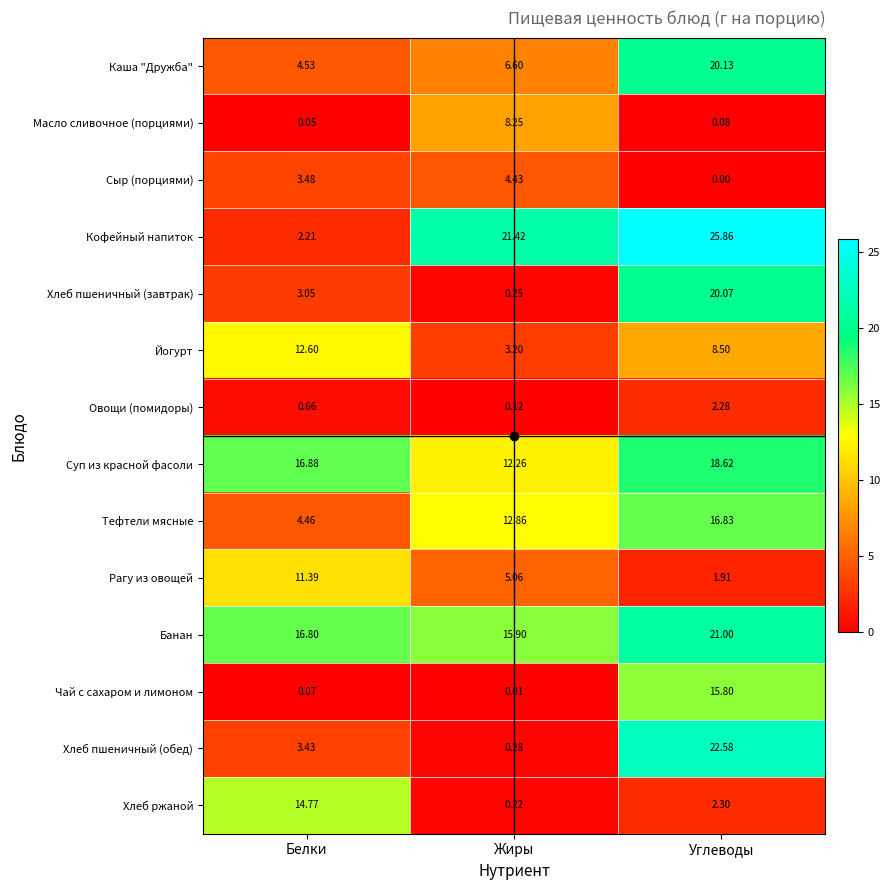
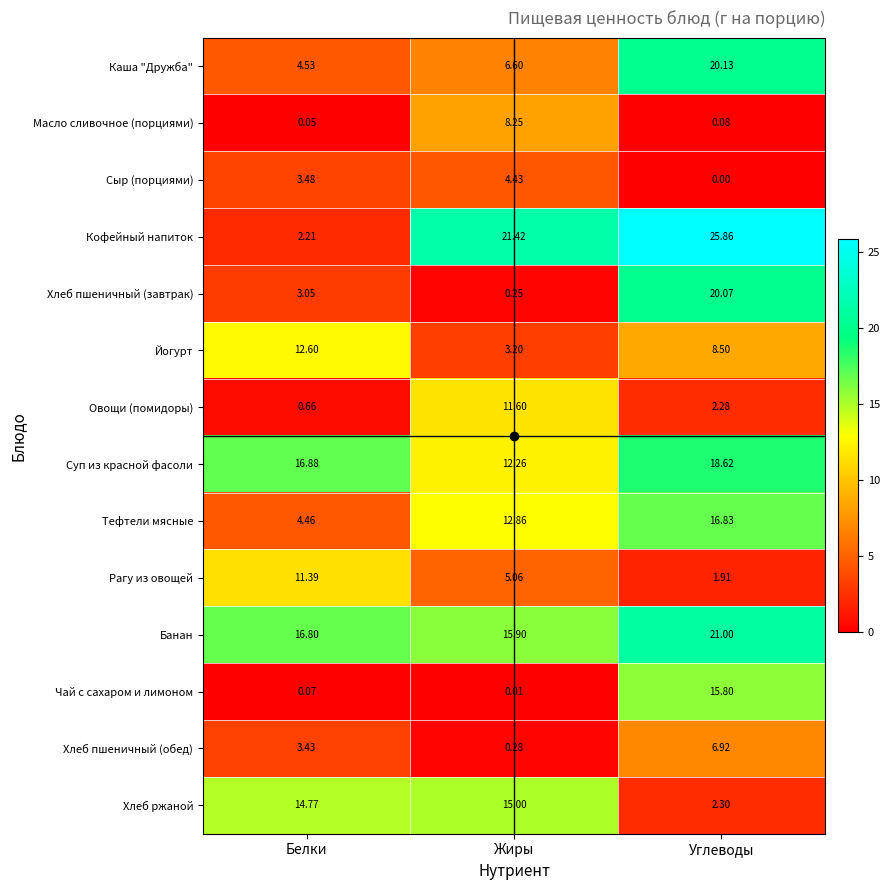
  {
    "Каша \"Дружба\"": {
      "Белки": 4.53,
      "Жиры": 6.60,
      "Углеводы": 20.13
    },
    "Масло сливочное (порциями)": {
      "Белки": 0.05,
      "Жиры": 8.25,
      "Углеводы": 0.08
    },
    "Сыр (порциями)": {
      "Белки": 3.48,
      "Жиры": 4.43,
      "Углеводы": 0.00
    },
    "Кофейный напиток": {
      "Белки": 2.21,
      "Жиры": 21.42,
      "Углеводы": 25.86
    },
    "Хлеб пшеничный (завтрак)": {
      "Белки": 3.05,
      "Жиры": 0.25,
      "Углеводы": 20.07
    },
    "Йогурт": {
      "Белки": 12.60,
      "Жиры": 3.20,
      "Углеводы": 8.50
    },
    "Овощи (помидоры)": {
      "Белки": 0.66,
-     "Жиры": 0.12,
+     "Жиры": 11.60,
      "Углеводы": 2.28
    },
    "Суп из красной фасоли": {
      "Белки": 16.88,
      "Жиры": 12.26,
      "Углеводы": 18.62
    },
    "Тефтели мясные": {
      "Белки": 4.46,
      "Жиры": 12.86,
      "Углеводы": 16.83
    },
    "Рагу из овощей": {
      "Белки": 11.39,
      "Жиры": 5.06,
      "Углеводы": 1.91
    },
    "Банан": {
      "Белки": 16.80,
      "Жиры": 15.90,
      "Углеводы": 21.00
    },
    "Чай с сахаром и лимоном": {
      "Белки": 0.07,
      "Жиры": 0.01,
      "Углеводы": 15.80
    },
    "Хлеб пшеничный (обед)": {
      "Белки": 3.43,
      "Жиры": 0.28,
-     "Углеводы": 22.58
+     "Углеводы": 6.92
    },
    "Хлеб ржаной": {
      "Белки": 14.77,
-     "Жиры": 0.22,
+     "Жиры": 15.00,
      "Углеводы": 2.30
    }
  }
